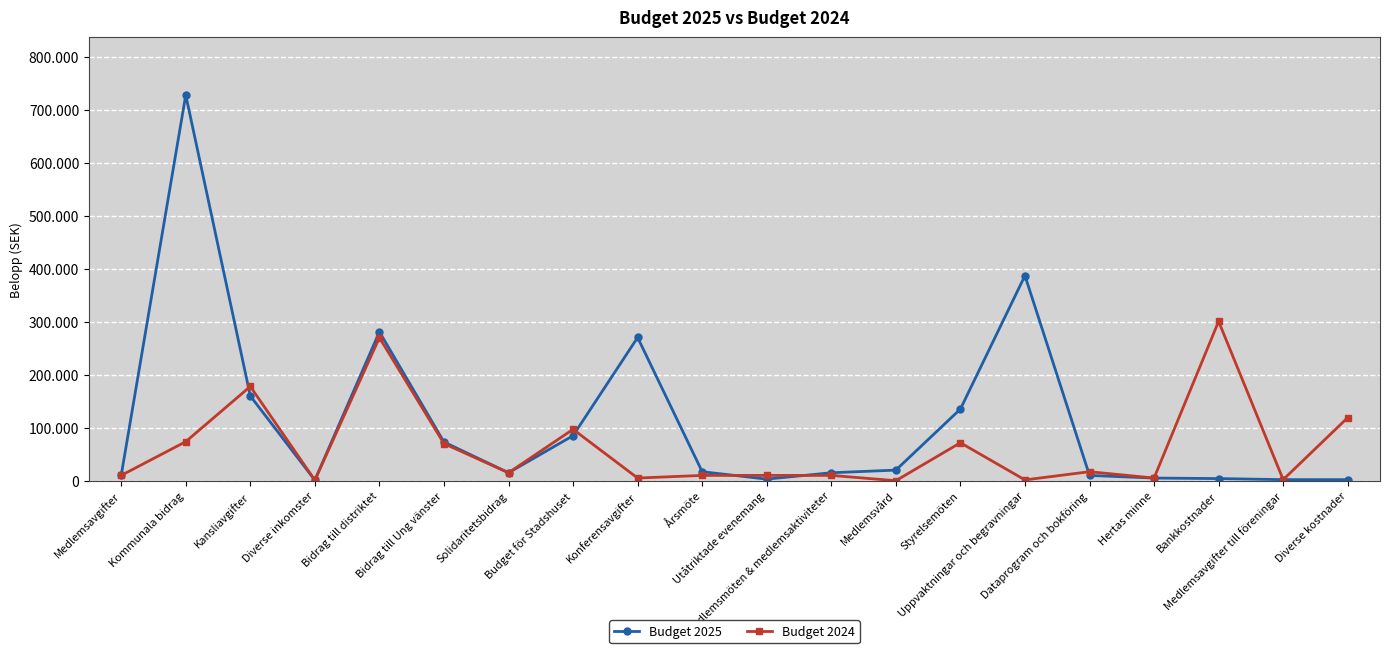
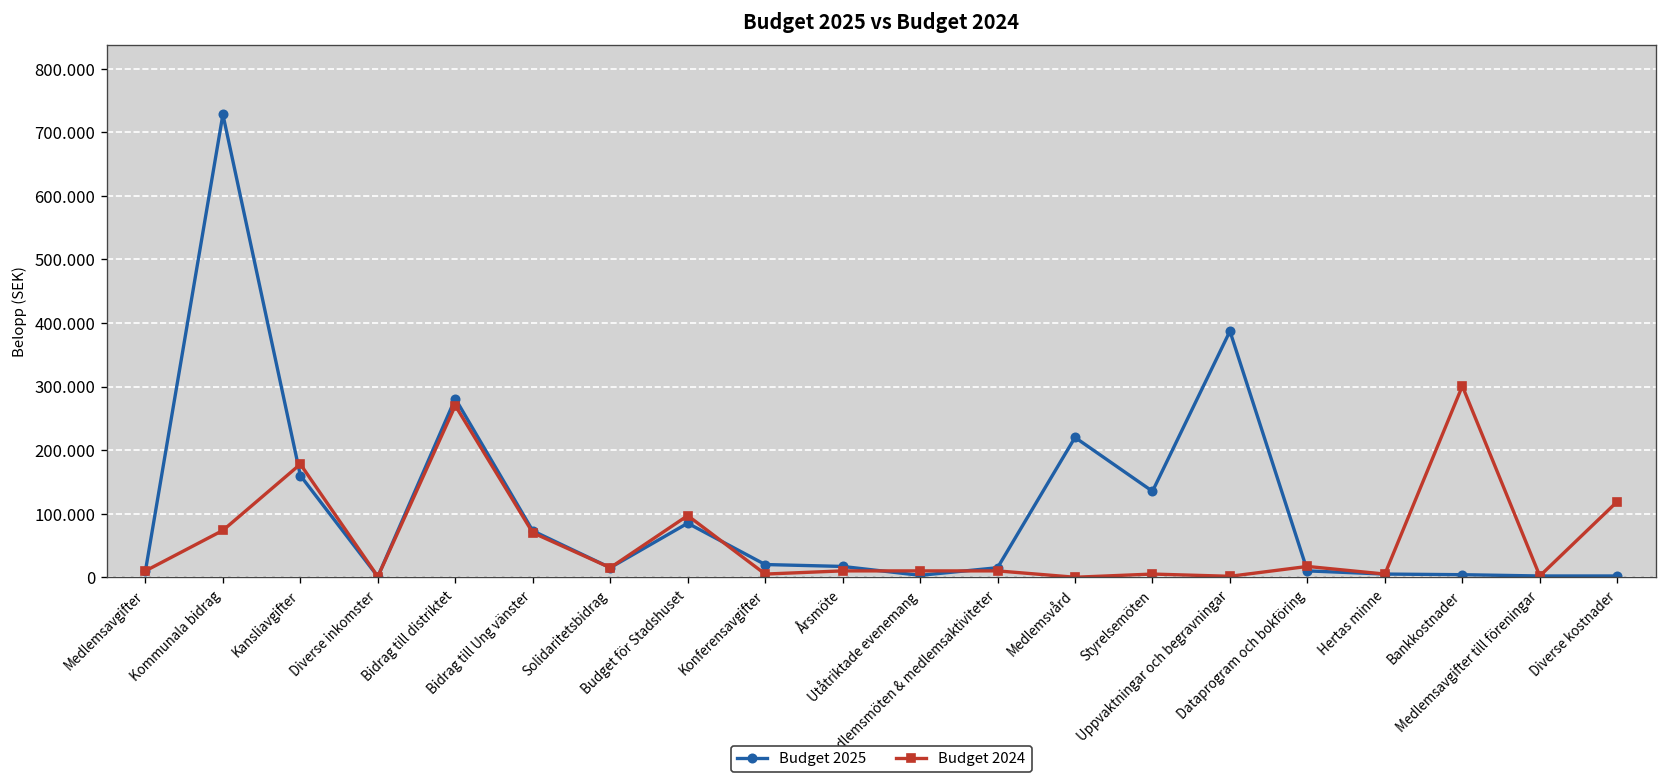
  {
    "Budget 2025": {
      "Kommunala bidrag": 730,
      "Kansliavgifter": 160,
      "Bidrag till distriktet": 280,
      "Budget för Stadshuset": 90,
-     "Konferensavgifter": 270,
+     "Konferensavgifter": 20,
      "Årsmöte": 20,
      "Utåtriktade evenemang": 0,
      "Medlemsmöten & medlemsaktiviteter": 20,
-     "Medlemsvård": 20,
+     "Medlemsvård": 220,
      "Styrelsemöten": 140,
      "Uppvaktningar och begravningar": 390,
      "Dataprogram och bokföring": 10,
      "Bankkostnader": 0,
      "Diverse kostnader": 0
    },
    "Budget 2024": {
      "Kommunala bidrag": 70,
      "Kansliavgifter": 180,
      "Bidrag till distriktet": 270,
      "Budget för Stadshuset": 100,
      "Konferensavgifter": 10,
      "Årsmöte": 10,
      "Utåtriktade evenemang": 10,
      "Medlemsmöten & medlemsaktiviteter": 10,
      "Medlemsvård": 0,
-     "Styrelsemöten": 70,
+     "Styrelsemöten": 10,
      "Uppvaktningar och begravningar": 0,
      "Dataprogram och bokföring": 20,
      "Bankkostnader": 300,
      "Diverse kostnader": 120
    }
  }
